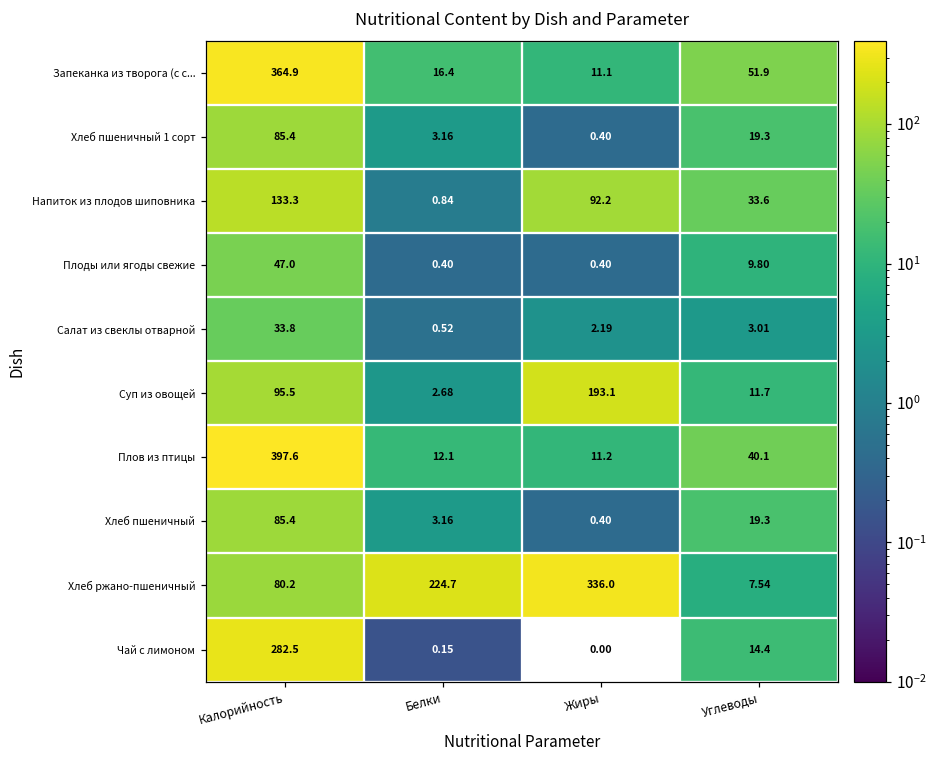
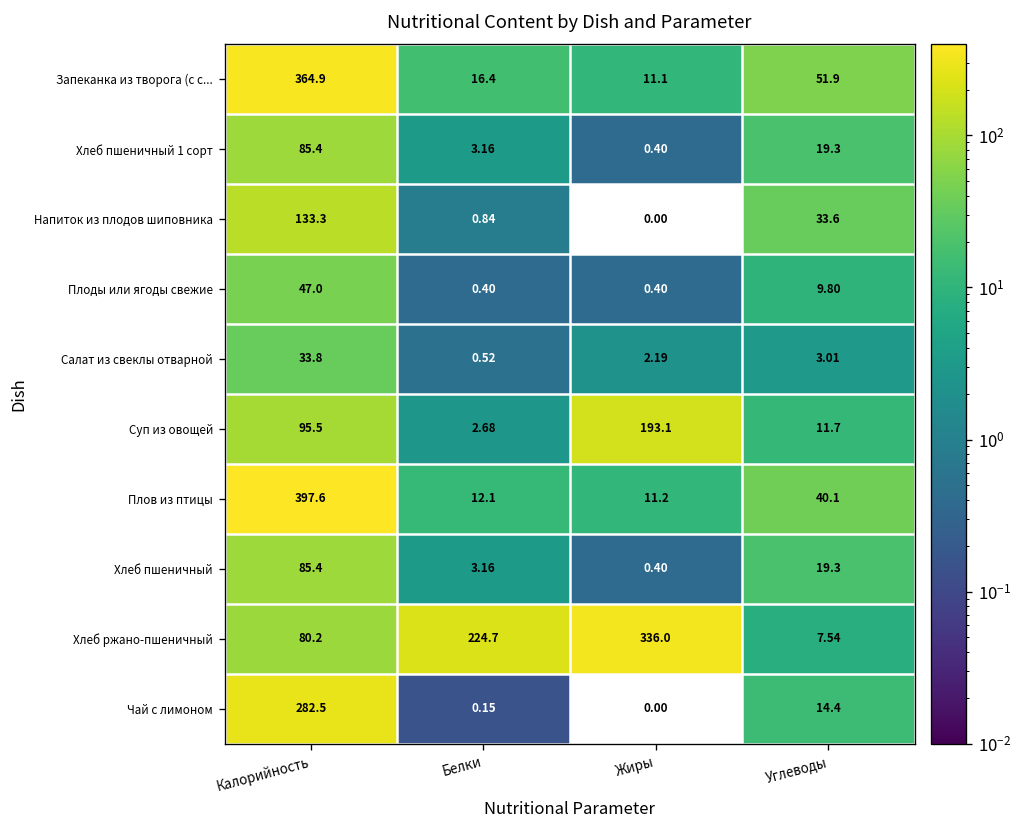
  {
    "Запеканка из творога (с с...": {
      "Калорийность": 364.9,
      "Белки": 16.4,
      "Жиры": 11.1,
      "Углеводы": 51.9
    },
    "Хлеб пшеничный 1 сорт": {
      "Калорийность": 85.4,
      "Белки": 3.16,
      "Жиры": 0.40,
      "Углеводы": 19.3
    },
    "Напиток из плодов шиповника": {
      "Калорийность": 133.3,
      "Белки": 0.84,
-     "Жиры": 92.2,
+     "Жиры": 0.00,
      "Углеводы": 33.6
    },
    "Плоды или ягоды свежие": {
      "Калорийность": 47.0,
      "Белки": 0.40,
      "Жиры": 0.40,
      "Углеводы": 9.80
    },
    "Салат из свеклы отварной": {
      "Калорийность": 33.8,
      "Белки": 0.52,
      "Жиры": 2.19,
      "Углеводы": 3.01
    },
    "Суп из овощей": {
      "Калорийность": 95.5,
      "Белки": 2.68,
      "Жиры": 193.1,
      "Углеводы": 11.7
    },
    "Плов из птицы": {
      "Калорийность": 397.6,
      "Белки": 12.1,
      "Жиры": 11.2,
      "Углеводы": 40.1
    },
    "Хлеб пшеничный": {
      "Калорийность": 85.4,
      "Белки": 3.16,
      "Жиры": 0.40,
      "Углеводы": 19.3
    },
    "Хлеб ржано-пшеничный": {
      "Калорийность": 80.2,
      "Белки": 224.7,
      "Жиры": 336.0,
      "Углеводы": 7.54
    },
    "Чай с лимоном": {
      "Калорийность": 282.5,
      "Белки": 0.15,
      "Жиры": 0.00,
      "Углеводы": 14.4
    }
  }
